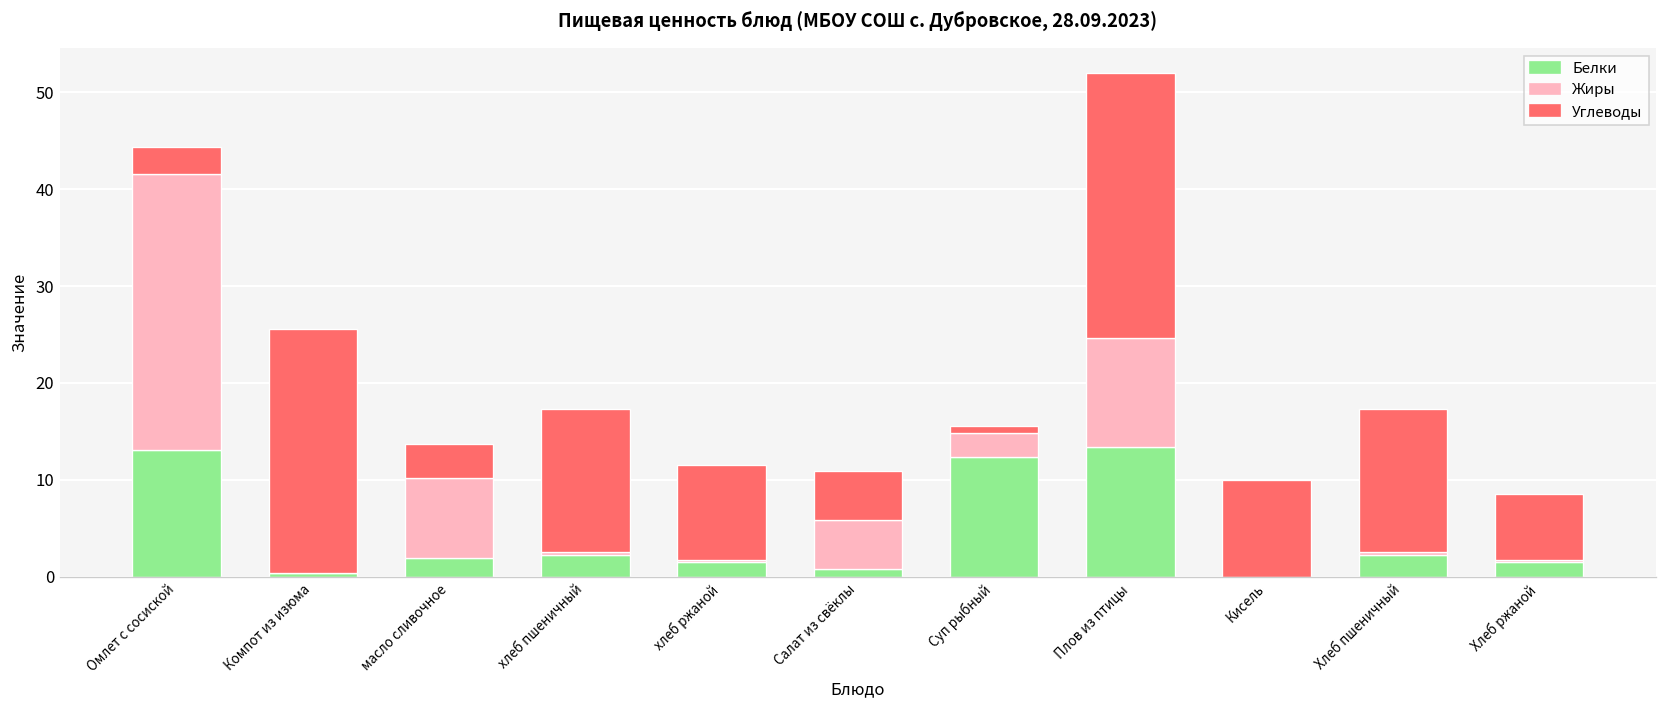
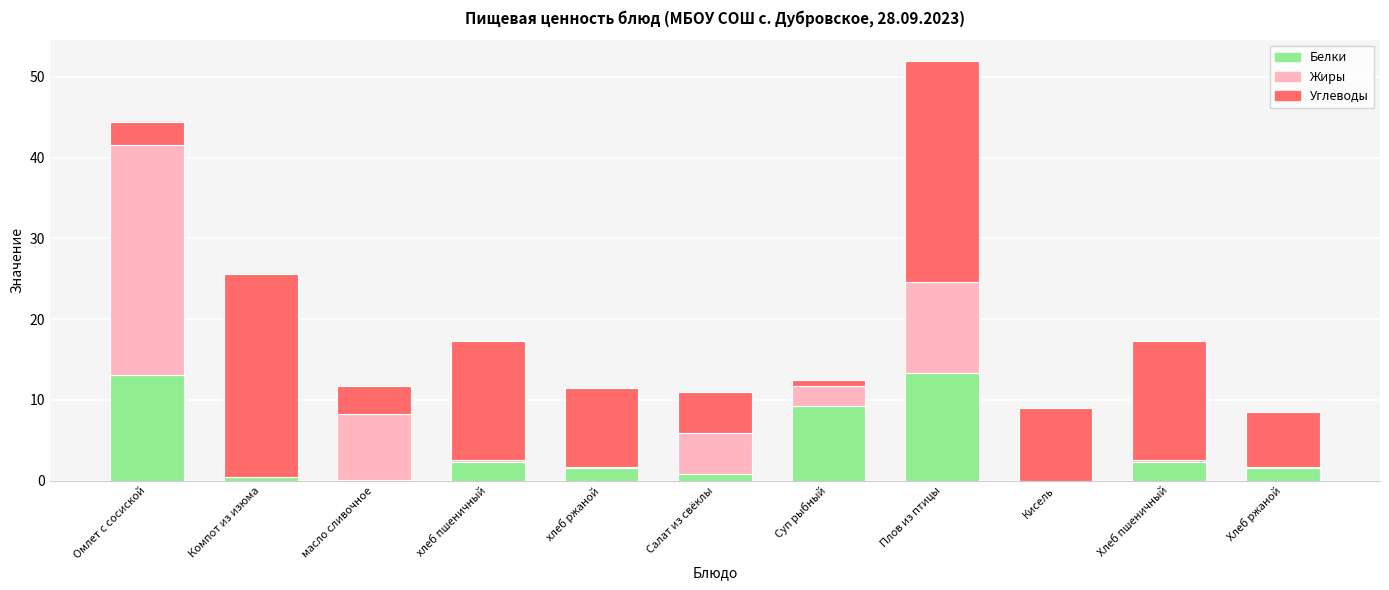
  {
    "Белки": {
      "Омлет с сосиской": 13,
      "Компот из изюма": 0,
-     "масло сливочное": 2,
+     "масло сливочное": 0,
      "хлеб пшеничный": 2,
      "хлеб ржаной": 2,
      "Салат из свёклы": 1,
-     "Суп рыбный": 12,
+     "Суп рыбный": 9,
      "Плов из птицы": 13,
      "Кисель": 0,
      "Хлеб пшеничный": 2,
      "Хлеб ржаной": 2
    },
    "Жиры": {
      "Омлет с сосиской": 29,
      "Компот из изюма": 0,
      "масло сливочное": 8,
      "Салат из свёклы": 5,
      "Суп рыбный": 3,
      "Плов из птицы": 11,
      "Кисель": 0
    },
    "Углеводы": {
      "Омлет с сосиской": 3,
      "Компот из изюма": 25,
      "масло сливочное": 3,
      "хлеб пшеничный": 15,
      "хлеб ржаной": 10,
      "Салат из свёклы": 5,
      "Суп рыбный": 1,
      "Плов из птицы": 27,
-     "Кисель": 10,
+     "Кисель": 9,
      "Хлеб пшеничный": 15,
      "Хлеб ржаной": 7
    }
  }
